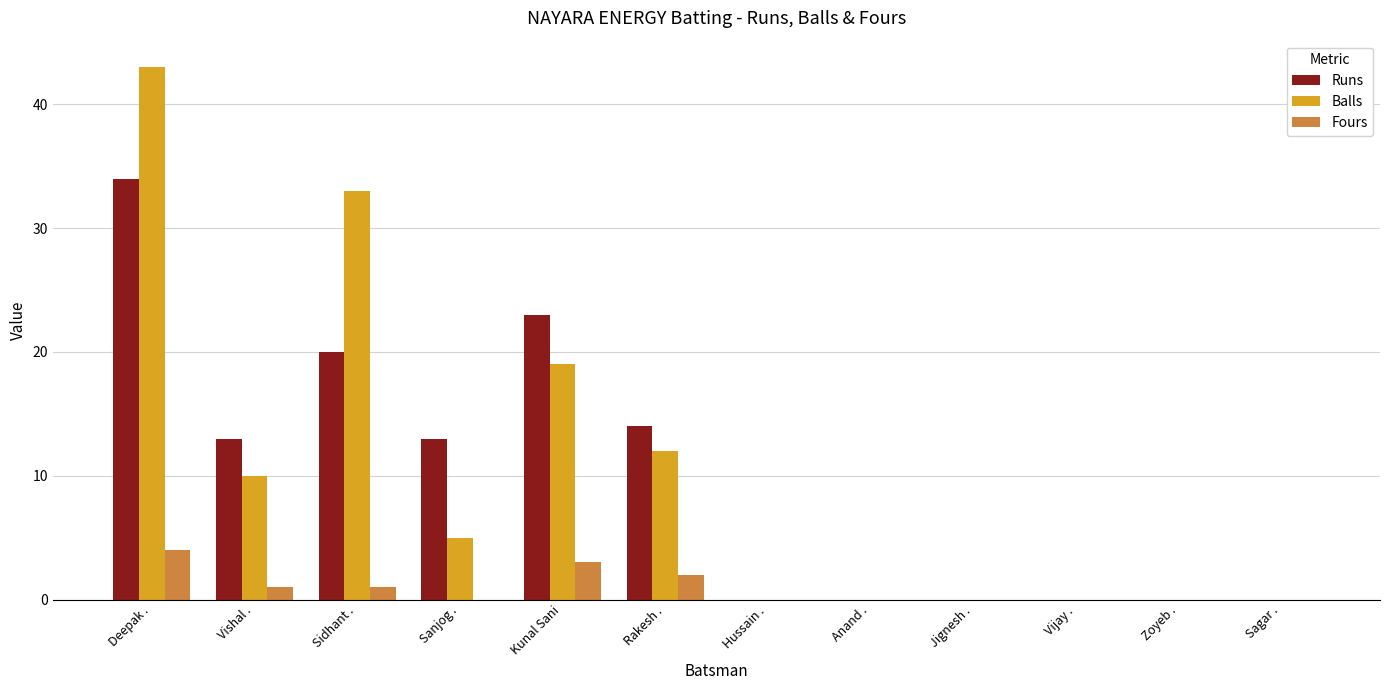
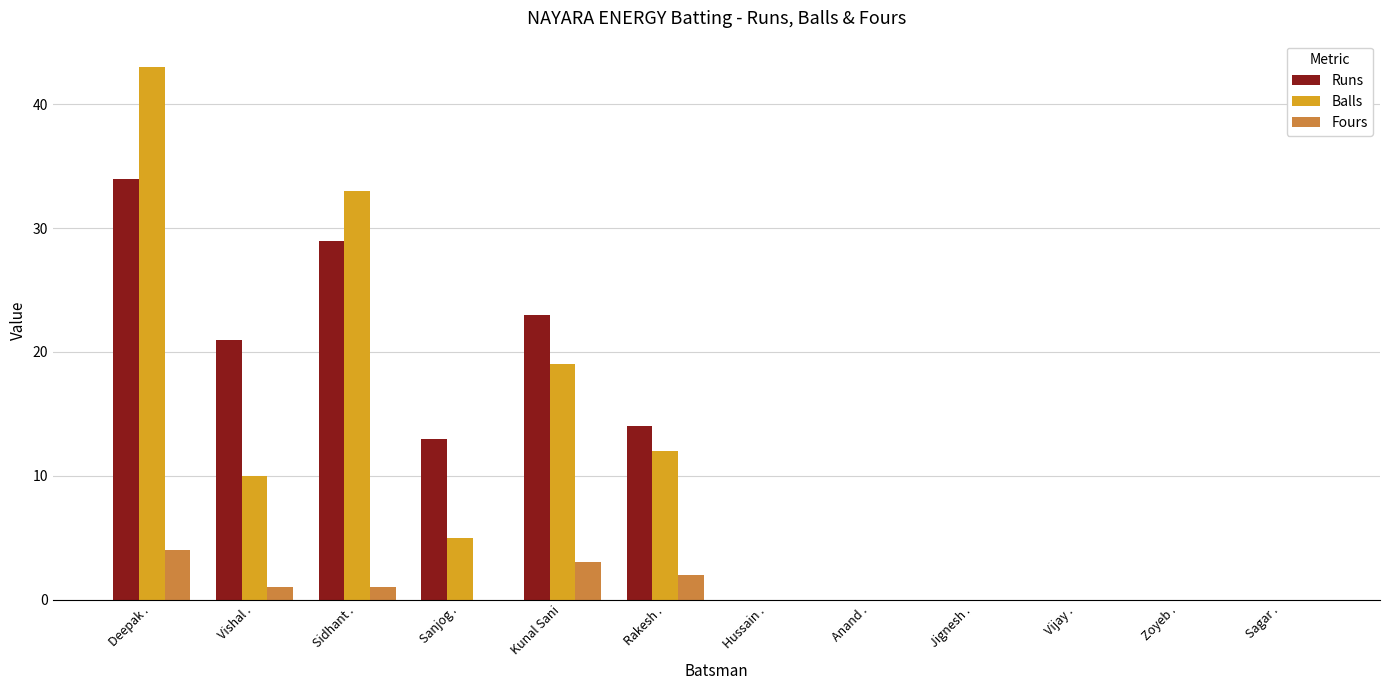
  {
    "Runs": {
      "Deepak .": 34,
-     "Vishal .": 13,
-     "Sidhant .": 20,
+     "Vishal .": 21,
+     "Sidhant .": 29,
      "Sanjog .": 13,
      "Kunal Sani": 23,
      "Rakesh .": 14,
      "Hussain .": 0,
      "Anand .": 0,
      "Jignesh .": 0,
      "Vijay .": 0,
      "Zoyeb .": 0,
      "Sagar .": 0
    }
  }
